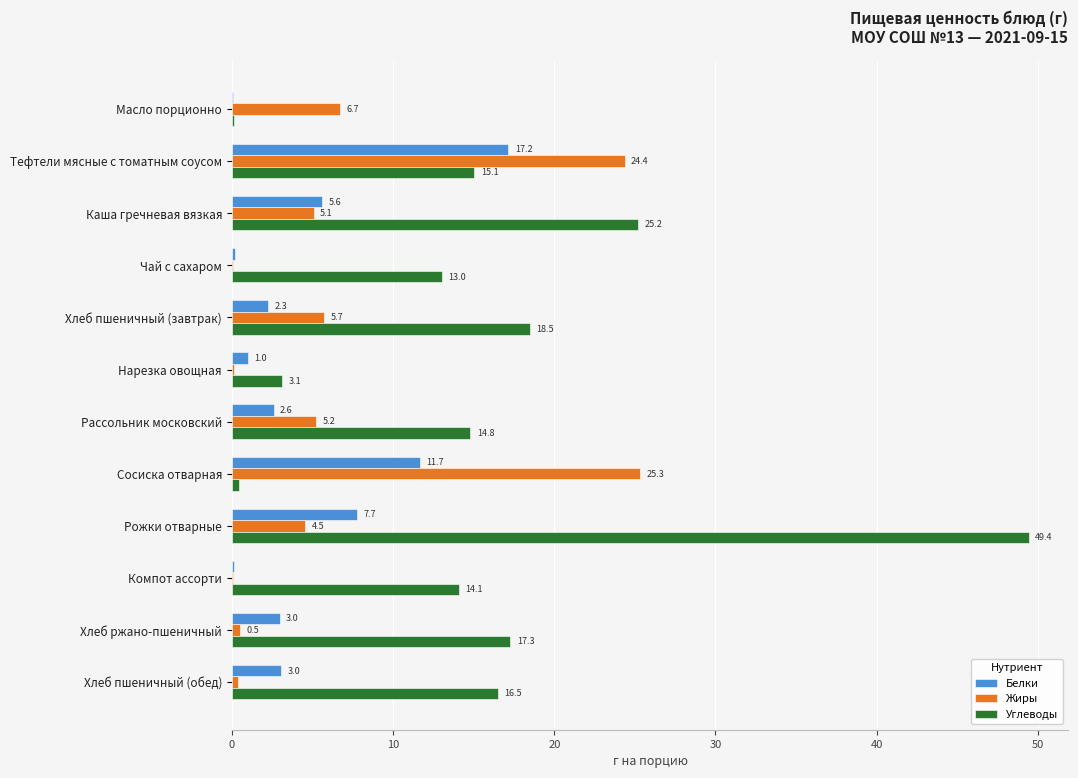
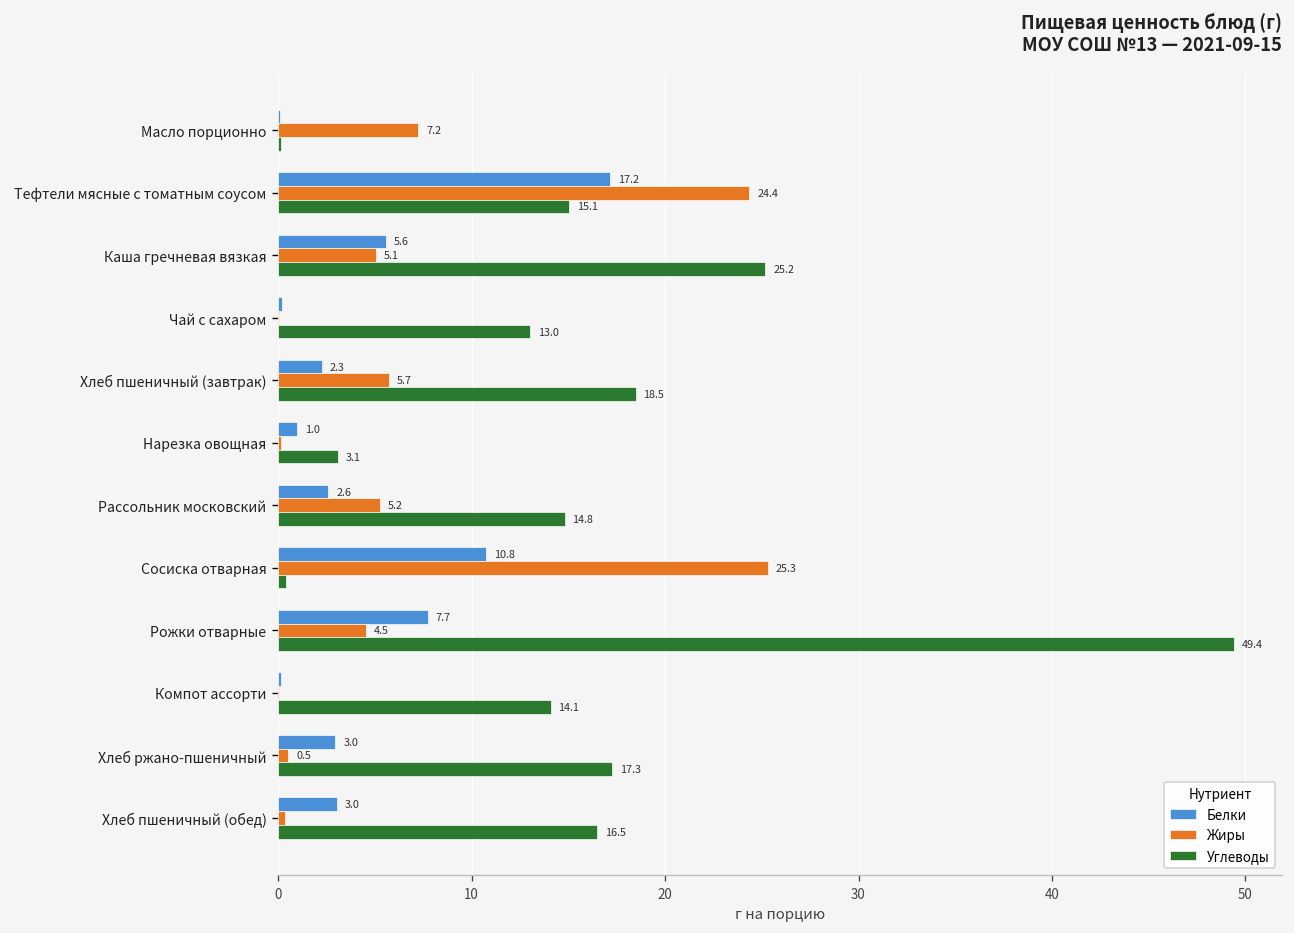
  {
    "Белки": {
      "Тефтели мясные с томатным соусом": 17.2,
      "Каша гречневая вязкая": 5.6,
      "Хлеб пшеничный (завтрак)": 2.3,
      "Нарезка овощная": 1.0,
      "Рассольник московский": 2.6,
-     "Сосиска отварная": 11.7,
+     "Сосиска отварная": 10.8,
      "Рожки отварные": 7.7,
      "Хлеб ржано-пшеничный": 3.0,
      "Хлеб пшеничный (обед)": 3.0
    },
    "Жиры": {
-     "Масло порционно": 6.7,
+     "Масло порционно": 7.2,
      "Тефтели мясные с томатным соусом": 24.4,
      "Каша гречневая вязкая": 5.1,
      "Хлеб пшеничный (завтрак)": 5.7,
      "Рассольник московский": 5.2,
      "Сосиска отварная": 25.3,
      "Рожки отварные": 4.5,
      "Хлеб ржано-пшеничный": 0.5
    },
    "Углеводы": {
      "Тефтели мясные с томатным соусом": 15.1,
      "Каша гречневая вязкая": 25.2,
      "Чай с сахаром": 13.0,
      "Хлеб пшеничный (завтрак)": 18.5,
      "Нарезка овощная": 3.1,
      "Рассольник московский": 14.8,
      "Рожки отварные": 49.4,
      "Компот ассорти": 14.1,
      "Хлеб ржано-пшеничный": 17.3,
      "Хлеб пшеничный (обед)": 16.5
    }
  }
